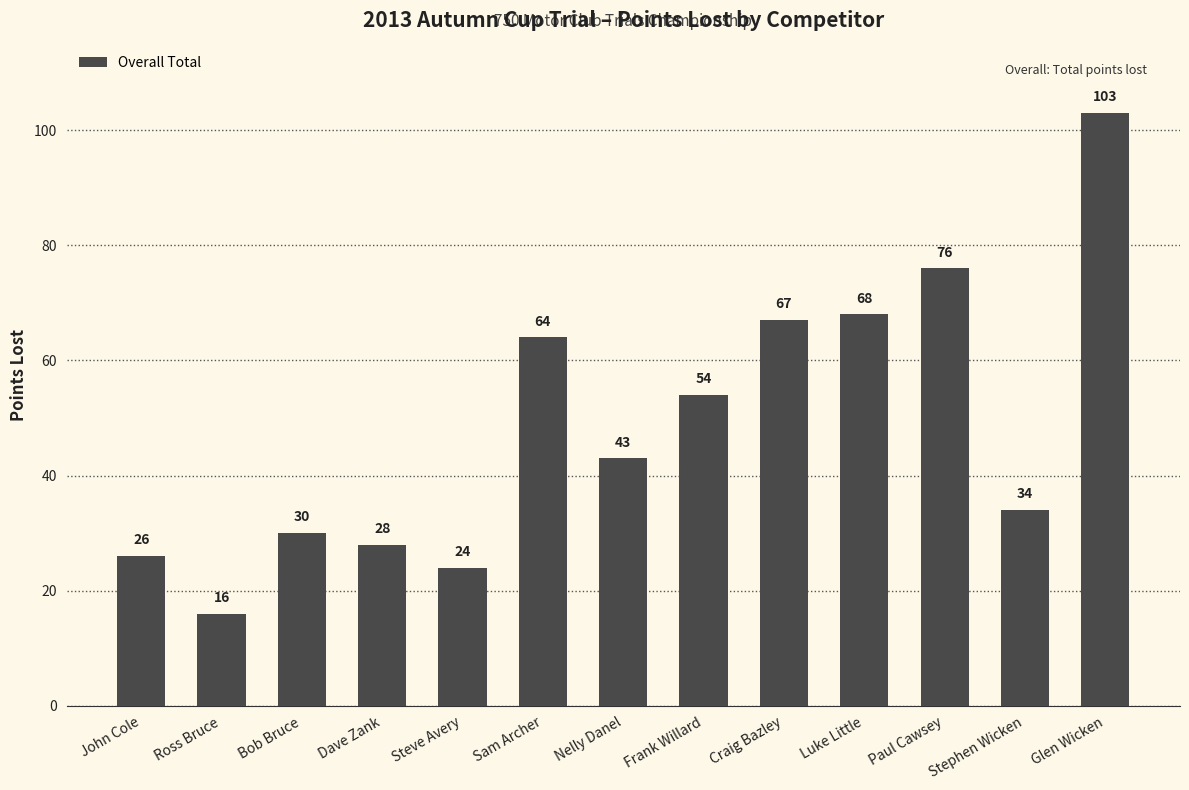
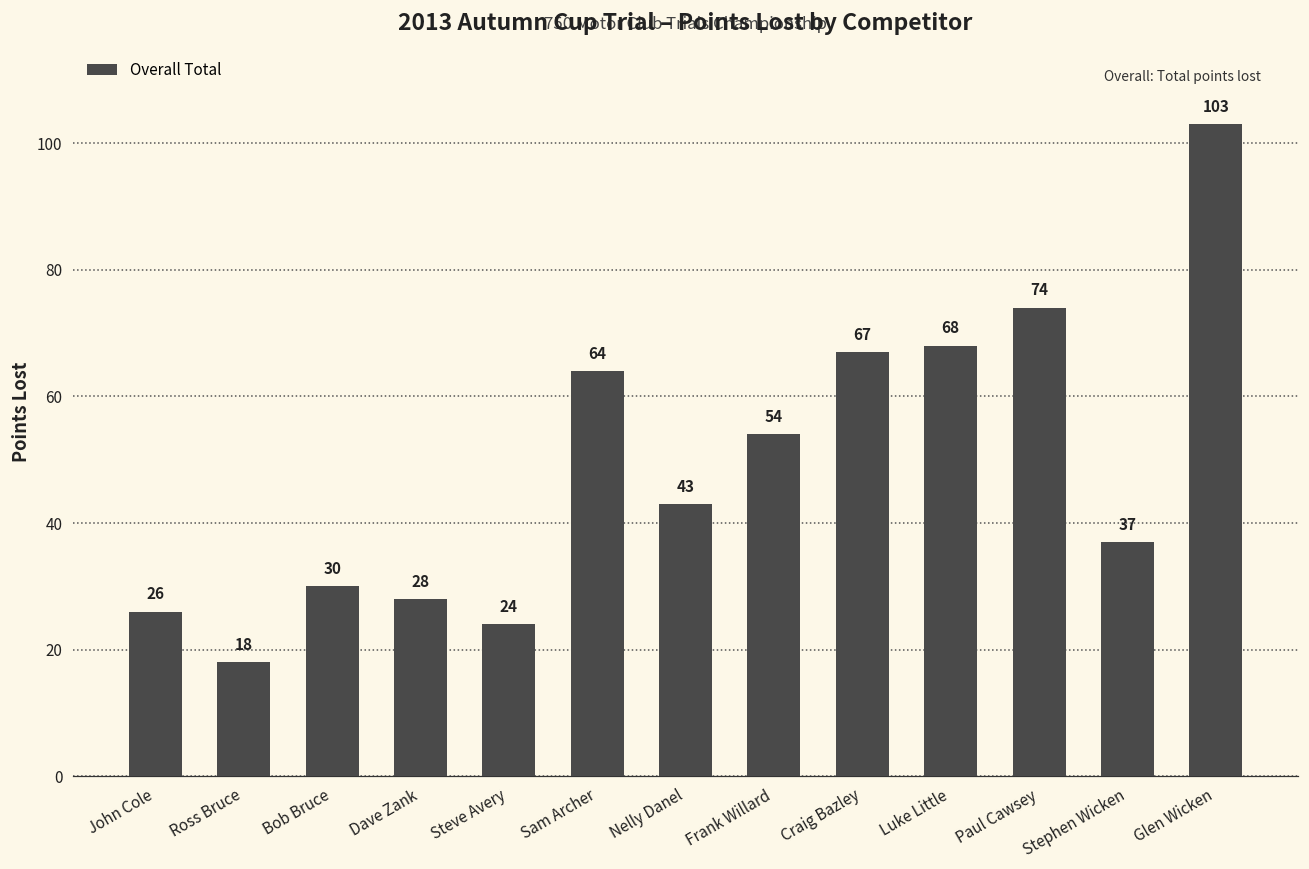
  {
    "John Cole": 26,
-   "Ross Bruce": 16,
+   "Ross Bruce": 18,
    "Bob Bruce": 30,
    "Dave Zank": 28,
    "Steve Avery": 24,
    "Sam Archer": 64,
    "Nelly Danel": 43,
    "Frank Willard": 54,
    "Craig Bazley": 67,
    "Luke Little": 68,
-   "Paul Cawsey": 76,
-   "Stephen Wicken": 34,
+   "Paul Cawsey": 74,
+   "Stephen Wicken": 37,
    "Glen Wicken": 103
  }
